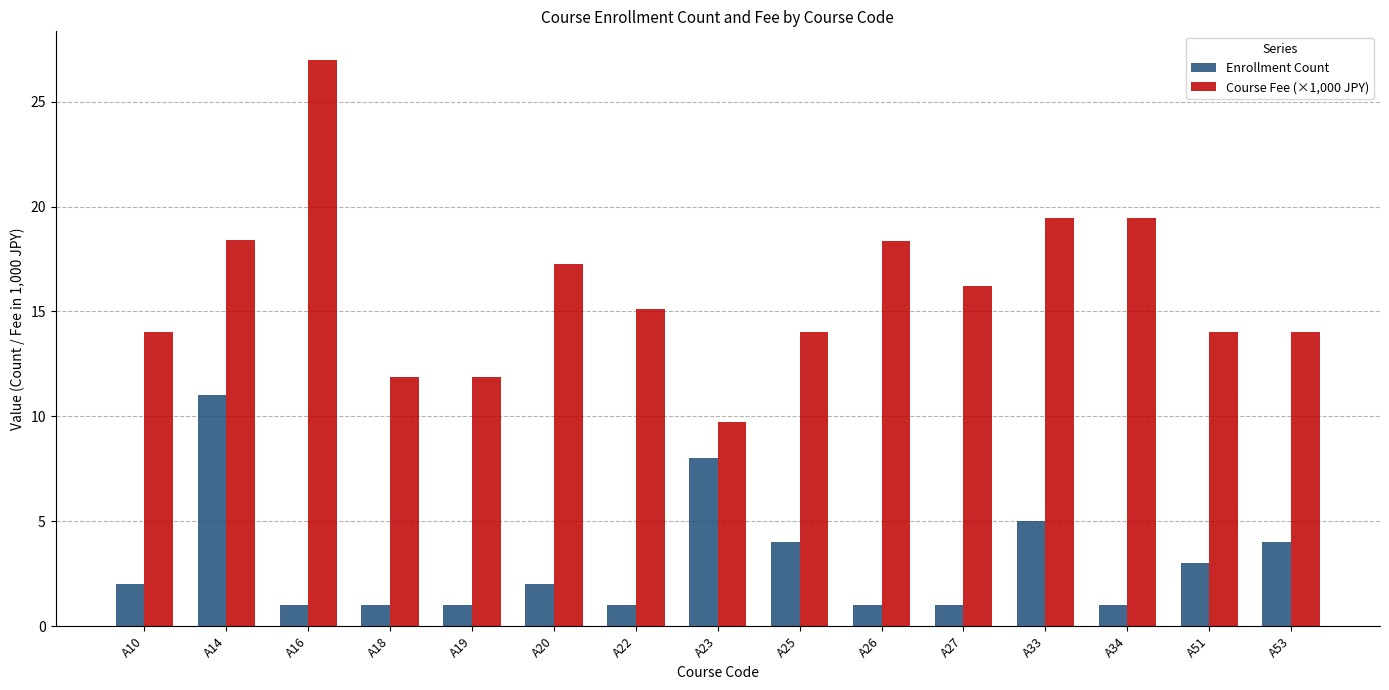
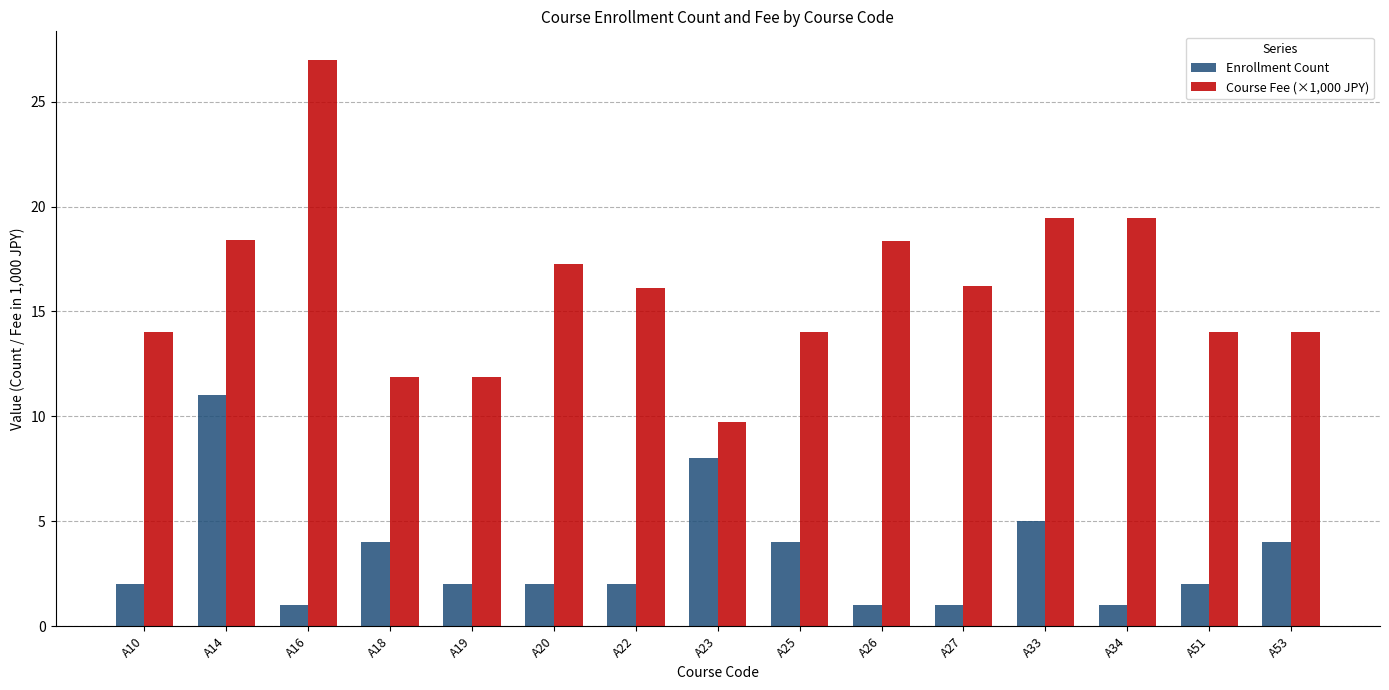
  {
    "Enrollment Count": {
      "A10": 2,
      "A14": 11,
      "A16": 1,
-     "A18": 1,
-     "A19": 1,
+     "A18": 4,
+     "A19": 2,
      "A20": 2,
-     "A22": 1,
+     "A22": 2,
      "A23": 8,
      "A25": 4,
      "A26": 1,
      "A27": 1,
      "A33": 5,
      "A34": 1,
-     "A51": 3,
+     "A51": 2,
      "A53": 4
    },
    "Course Fee (×1,000 JPY)": {
      "A10": 14.0,
      "A14": 18.4,
      "A16": 27.0,
      "A18": 11.9,
      "A19": 11.9,
      "A20": 17.3,
-     "A22": 15.1,
+     "A22": 16.1,
      "A23": 9.7,
      "A25": 14.0,
      "A26": 18.4,
      "A27": 16.2,
      "A33": 19.4,
      "A34": 19.4,
      "A51": 14.0,
      "A53": 14.0
    }
  }
